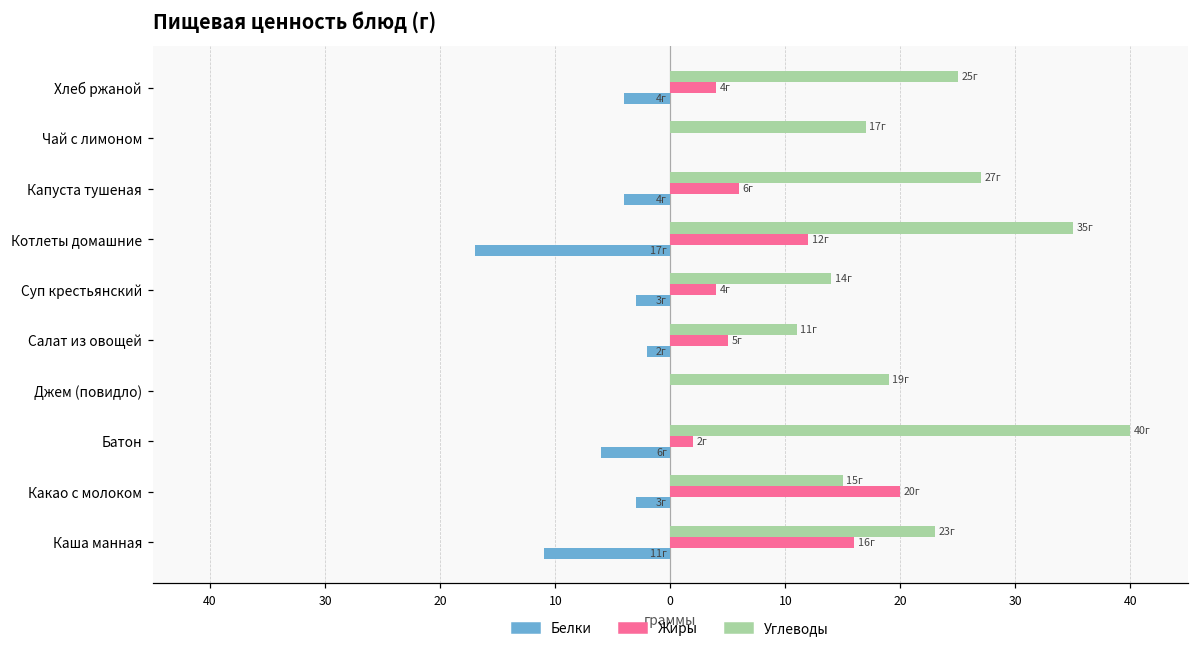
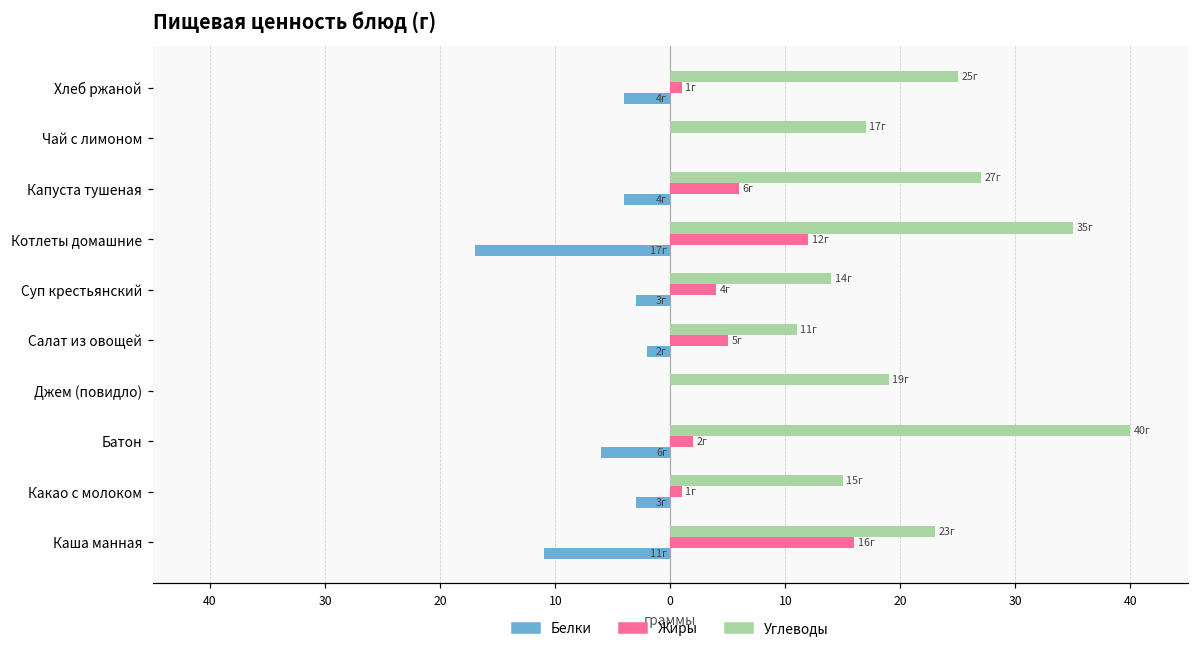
  {
    "Жиры": {
-     "Хлеб ржаной": "4г",
+     "Хлеб ржаной": "1г",
      "Капуста тушеная": "6г",
      "Котлеты домашние": "12г",
      "Суп крестьянский": "4г",
      "Салат из овощей": "5г",
      "Батон": "2г",
-     "Какао с молоком": "20г",
+     "Какао с молоком": "1г",
      "Каша манная": "16г"
    },
    "Углеводы": {
      "Хлеб ржаной": "25г",
      "Чай с лимоном": "17г",
      "Капуста тушеная": "27г",
      "Котлеты домашние": "35г",
      "Суп крестьянский": "14г",
      "Салат из овощей": "11г",
      "Джем (повидло)": "19г",
      "Батон": "40г",
      "Какао с молоком": "15г",
      "Каша манная": "23г"
    }
  }
